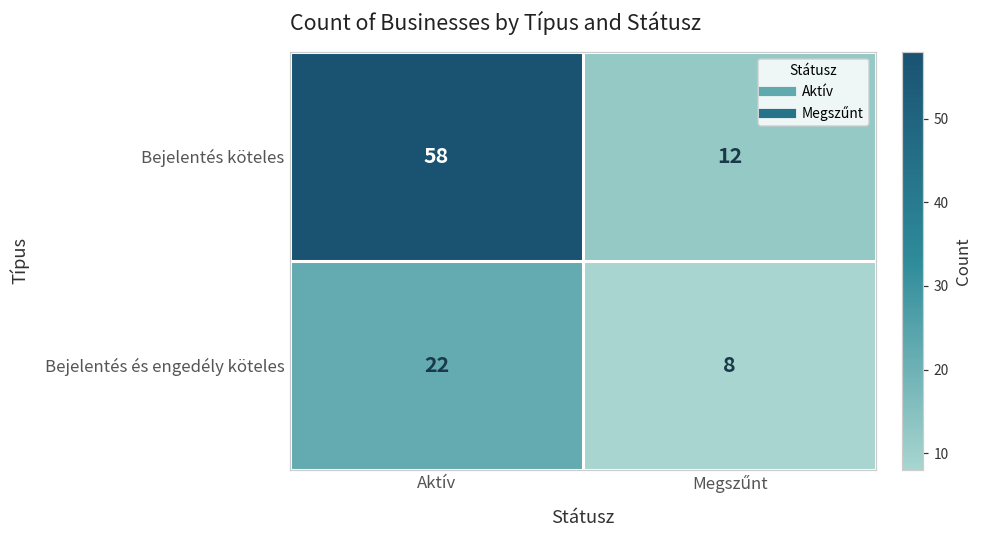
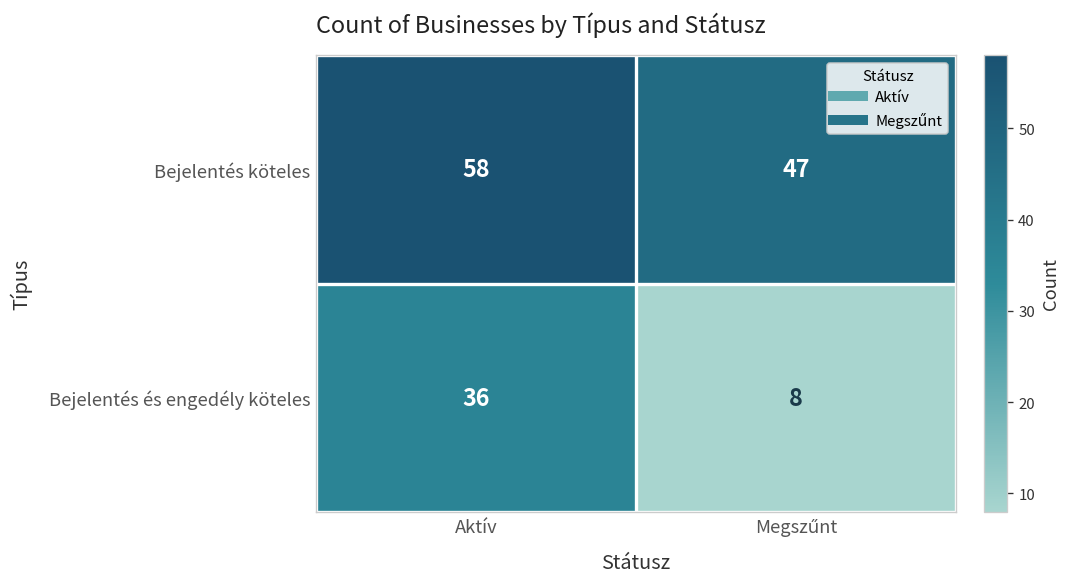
  {
    "Bejelentés köteles": {
      "Aktív": 58,
-     "Megszűnt": 12
+     "Megszűnt": 47
    },
    "Bejelentés és engedély köteles": {
-     "Aktív": 22,
+     "Aktív": 36,
      "Megszűnt": 8
    }
  }
